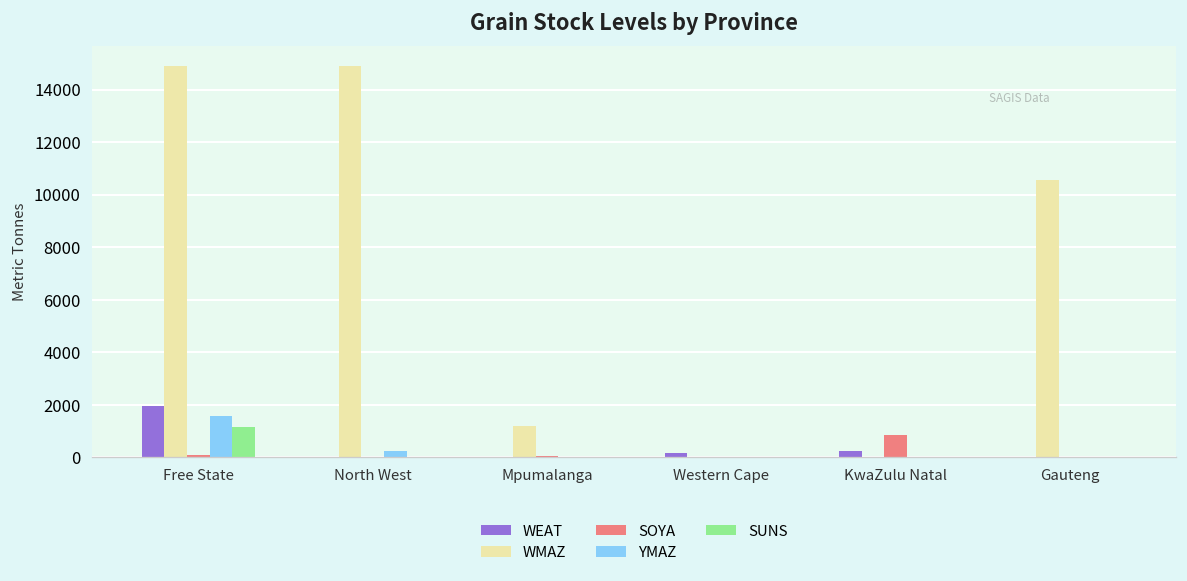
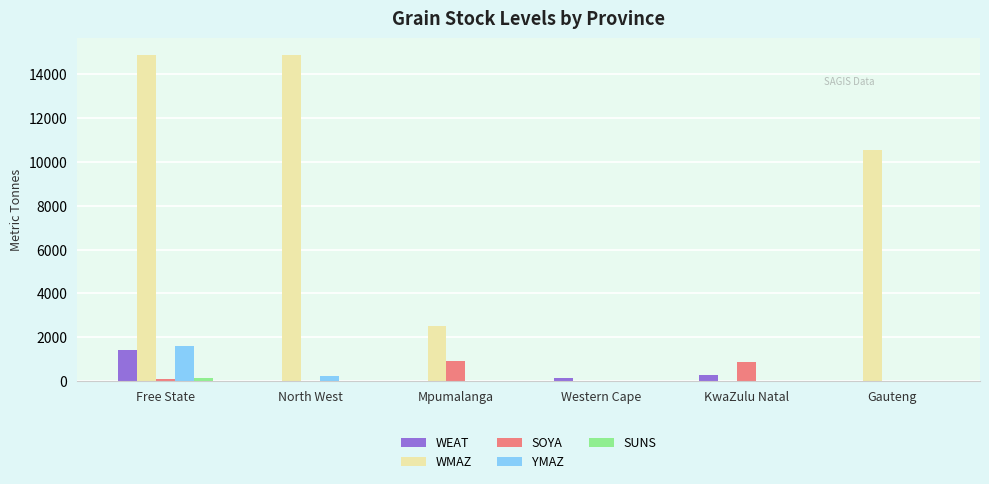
  {
    "WEAT": {
-     "Free State": 2000,
+     "Free State": 1400,
      "North West": 0,
      "Mpumalanga": 0,
      "Western Cape": 200,
      "KwaZulu Natal": 300,
      "Gauteng": 0
    },
    "WMAZ": {
      "Free State": 14900,
      "North West": 14900,
-     "Mpumalanga": 1200,
+     "Mpumalanga": 2500,
      "Western Cape": 0,
      "KwaZulu Natal": 0,
      "Gauteng": 10500
    },
    "SOYA": {
      "North West": 0,
-     "Mpumalanga": 100,
+     "Mpumalanga": 900,
      "Western Cape": 0,
      "KwaZulu Natal": 900,
      "Gauteng": 0
    },
    "YMAZ": {
      "Free State": 1600,
      "North West": 200,
      "Mpumalanga": 0,
      "Western Cape": 0,
      "KwaZulu Natal": 0,
      "Gauteng": 0
    },
    "SUNS": {
-     "Free State": 1200,
+     "Free State": 200,
      "North West": 0,
      "Mpumalanga": 0,
      "Western Cape": 0,
      "KwaZulu Natal": 0,
      "Gauteng": 0
    }
  }
